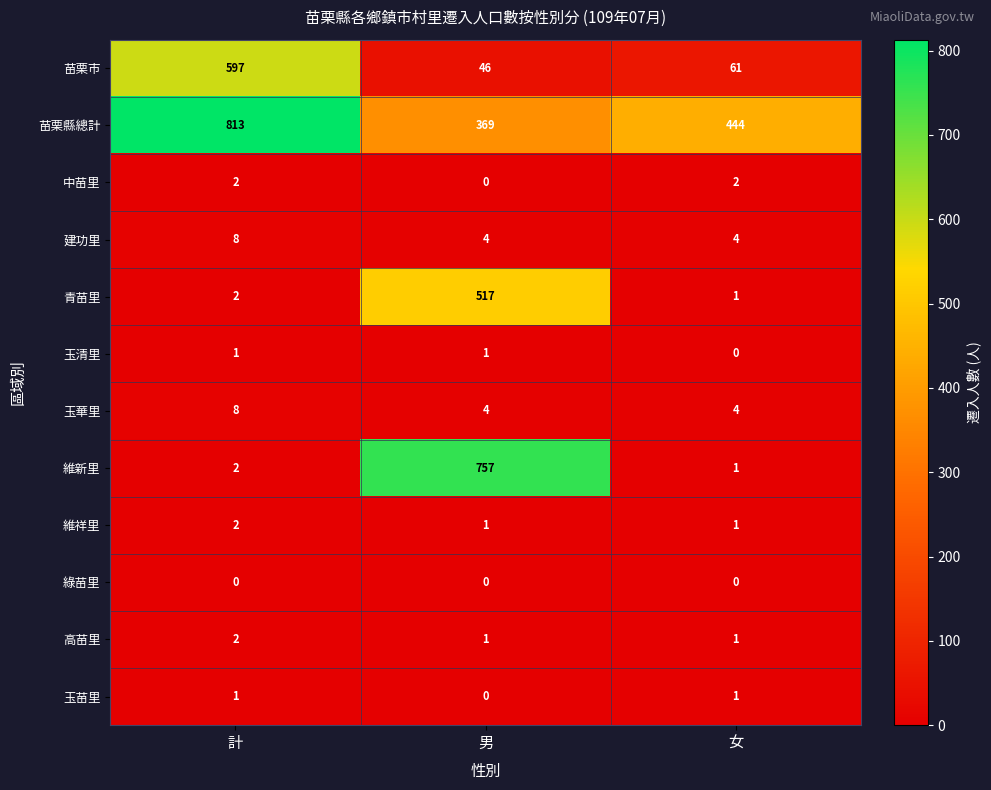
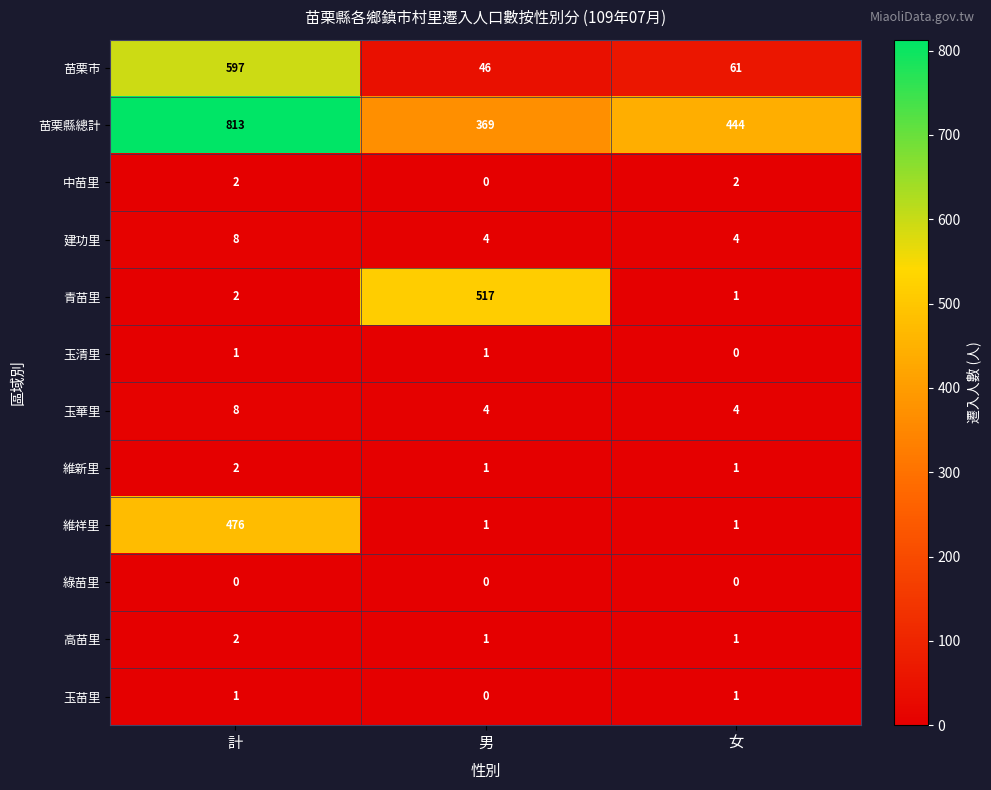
  {
    "苗栗市": {
      "計": 597,
      "男": 46,
      "女": 61
    },
    "苗栗縣總計": {
      "計": 813,
      "男": 369,
      "女": 444
    },
    "中苗里": {
      "計": 2,
      "男": 0,
      "女": 2
    },
    "建功里": {
      "計": 8,
      "男": 4,
      "女": 4
    },
    "青苗里": {
      "計": 2,
      "男": 517,
      "女": 1
    },
    "玉清里": {
      "計": 1,
      "男": 1,
      "女": 0
    },
    "玉華里": {
      "計": 8,
      "男": 4,
      "女": 4
    },
    "維新里": {
      "計": 2,
-     "男": 757,
+     "男": 1,
      "女": 1
    },
    "維祥里": {
-     "計": 2,
+     "計": 476,
      "男": 1,
      "女": 1
    },
    "綠苗里": {
      "計": 0,
      "男": 0,
      "女": 0
    },
    "高苗里": {
      "計": 2,
      "男": 1,
      "女": 1
    },
    "玉苗里": {
      "計": 1,
      "男": 0,
      "女": 1
    }
  }
